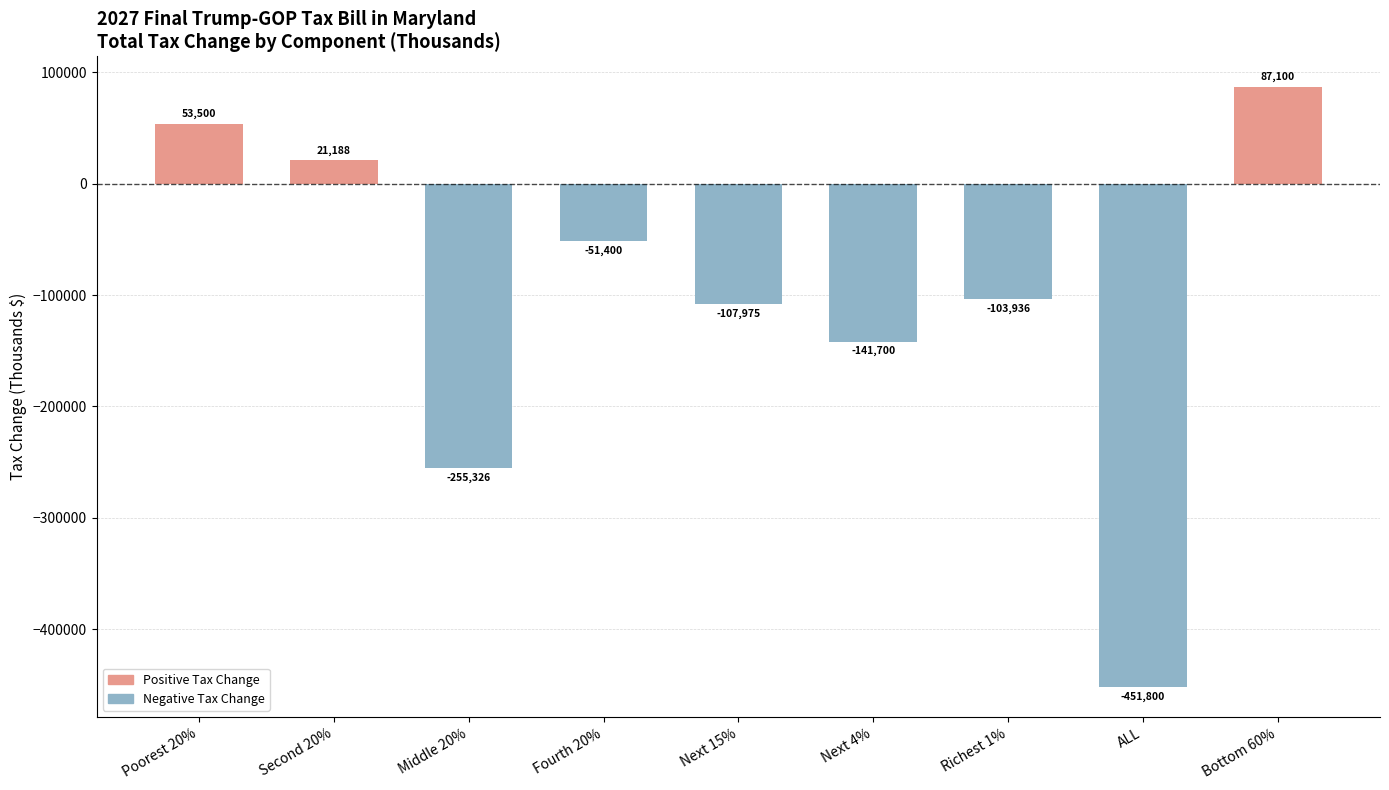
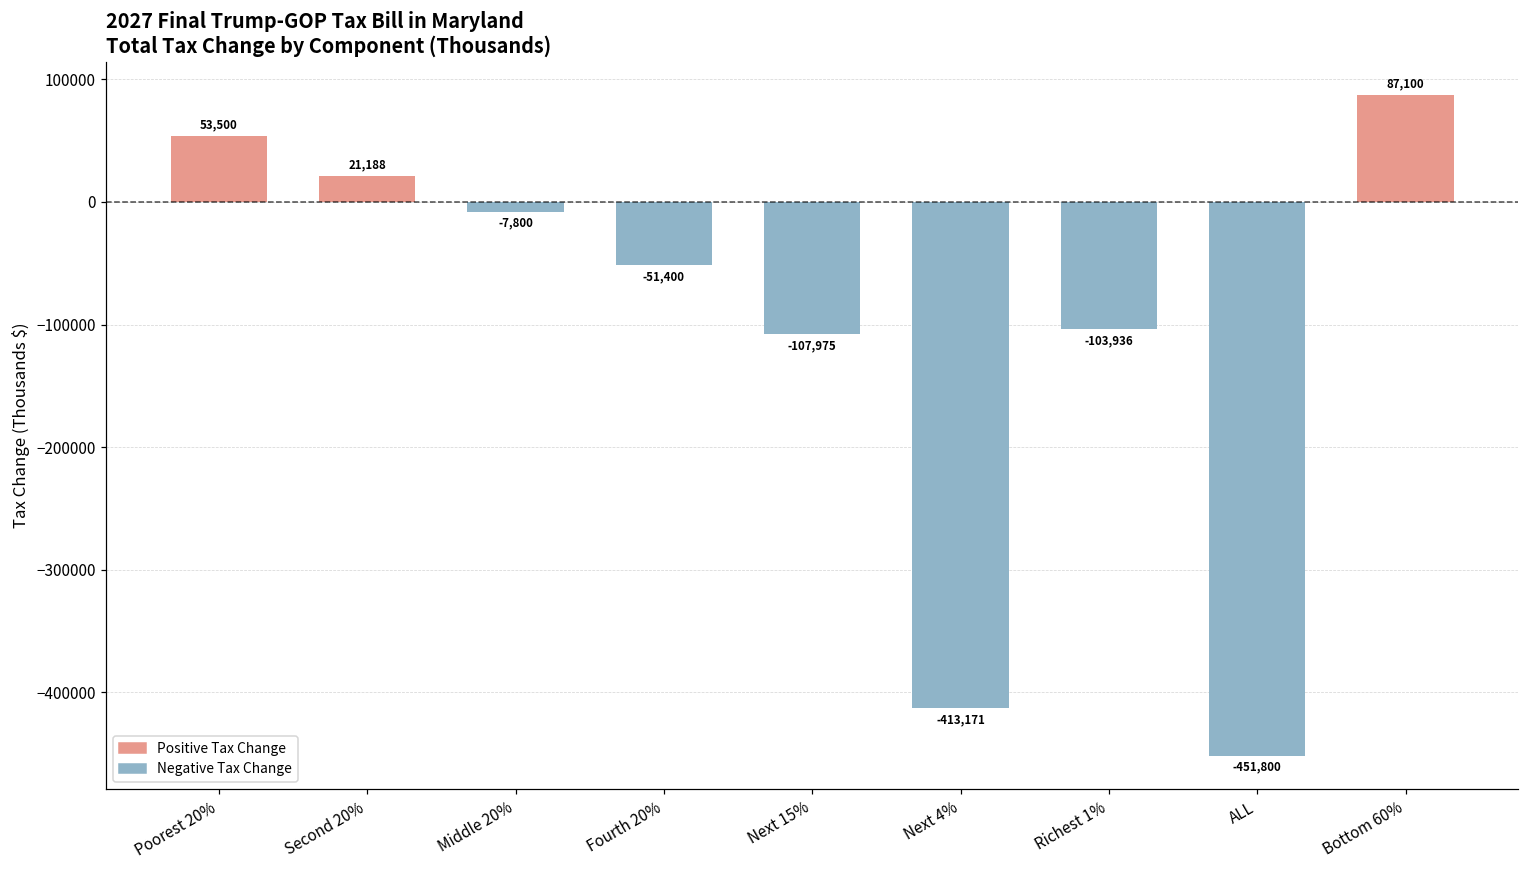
  {
    "Poorest 20%": "53,500",
    "Second 20%": "21,188",
-   "Middle 20%": "-255,326",
+   "Middle 20%": "-7,800",
    "Fourth 20%": "-51,400",
    "Next 15%": "-107,975",
-   "Next 4%": "-141,700",
+   "Next 4%": "-413,171",
    "Richest 1%": "-103,936",
    "ALL": "-451,800",
    "Bottom 60%": "87,100"
  }
